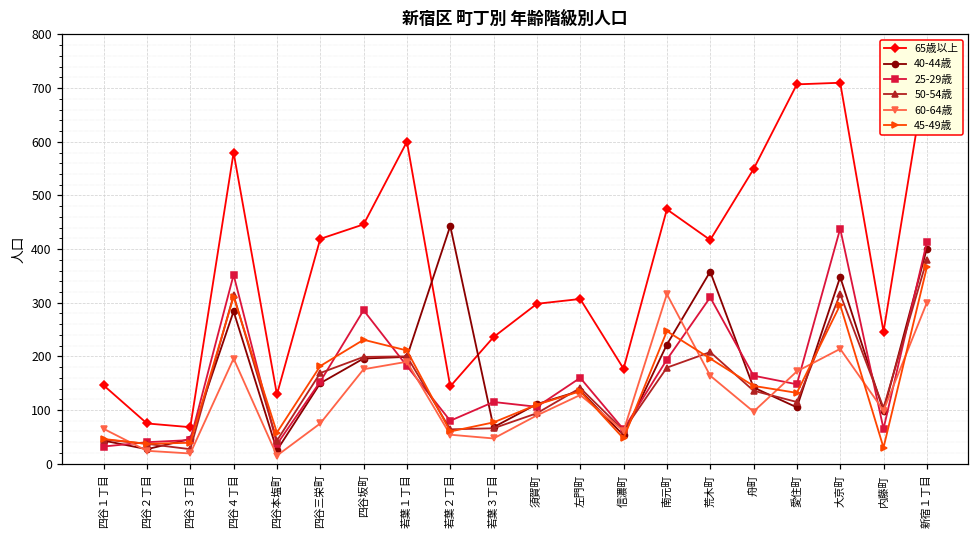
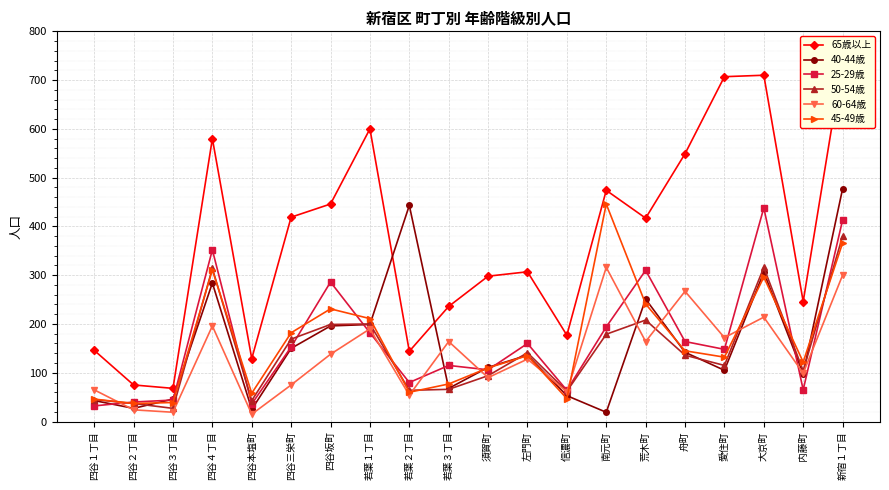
  {
    "65歳以上": {
      "四谷１丁目": 150,
      "四谷２丁目": 80,
      "四谷３丁目": 70,
      "四谷４丁目": 580,
      "四谷本塩町": 130,
      "四谷三栄町": 420,
      "四谷坂町": 450,
      "若葉１丁目": 600,
      "若葉２丁目": 140,
      "若葉３丁目": 240,
      "須賀町": 300,
      "左門町": 310,
      "信濃町": 180,
      "南元町": 470,
      "荒木町": 420,
      "舟町": 550,
      "愛住町": 710,
      "大京町": 710,
      "内藤町": 250
    },
    "40-44歳": {
      "四谷４丁目": 280,
      "四谷本塩町": 30,
      "若葉２丁目": 440,
      "信濃町": 50,
-     "南元町": 220,
-     "荒木町": 360,
+     "南元町": 20,
+     "荒木町": 250,
      "愛住町": 110,
-     "大京町": 350,
-     "新宿１丁目": 400
+     "大京町": 310,
+     "新宿１丁目": 480
    },
    "60-64歳": {
      "四谷１丁目": 70,
      "四谷３丁目": 20,
      "四谷４丁目": 200,
      "四谷本塩町": 20,
      "四谷三栄町": 80,
-     "四谷坂町": 180,
+     "四谷坂町": 140,
      "若葉１丁目": 190,
      "若葉２丁目": 50,
-     "若葉３丁目": 50,
+     "若葉３丁目": 160,
      "左門町": 130,
      "南元町": 320,
      "荒木町": 160,
-     "舟町": 100,
+     "舟町": 270,
      "愛住町": 170,
      "大京町": 210,
      "新宿１丁目": 300
    },
    "45-49歳": {
      "四谷本塩町": 60,
      "四谷三栄町": 180,
      "四谷坂町": 230,
      "若葉１丁目": 210,
      "若葉３丁目": 80,
      "信濃町": 50,
-     "南元町": 250,
-     "荒木町": 200,
+     "南元町": 450,
+     "荒木町": 240,
      "愛住町": 130,
      "大京町": 300,
-     "内藤町": 30,
+     "内藤町": 120,
      "新宿１丁目": 370
    }
  }
